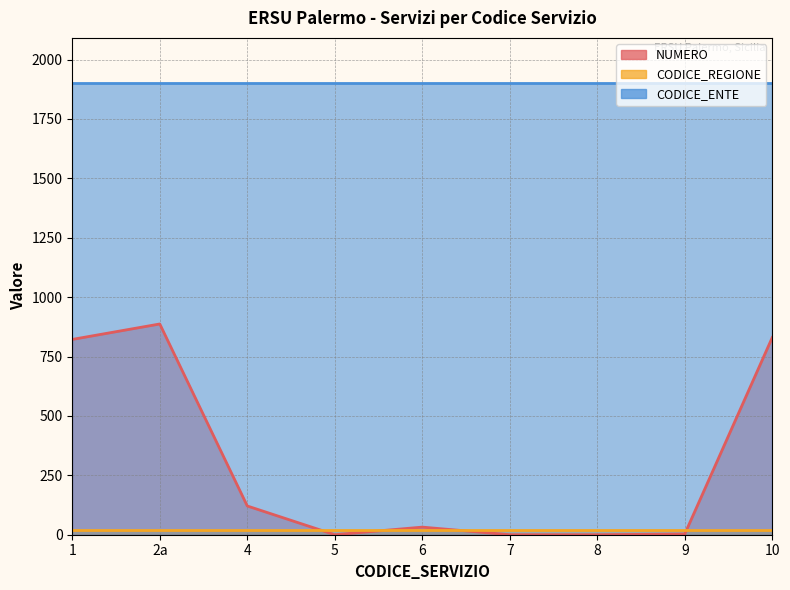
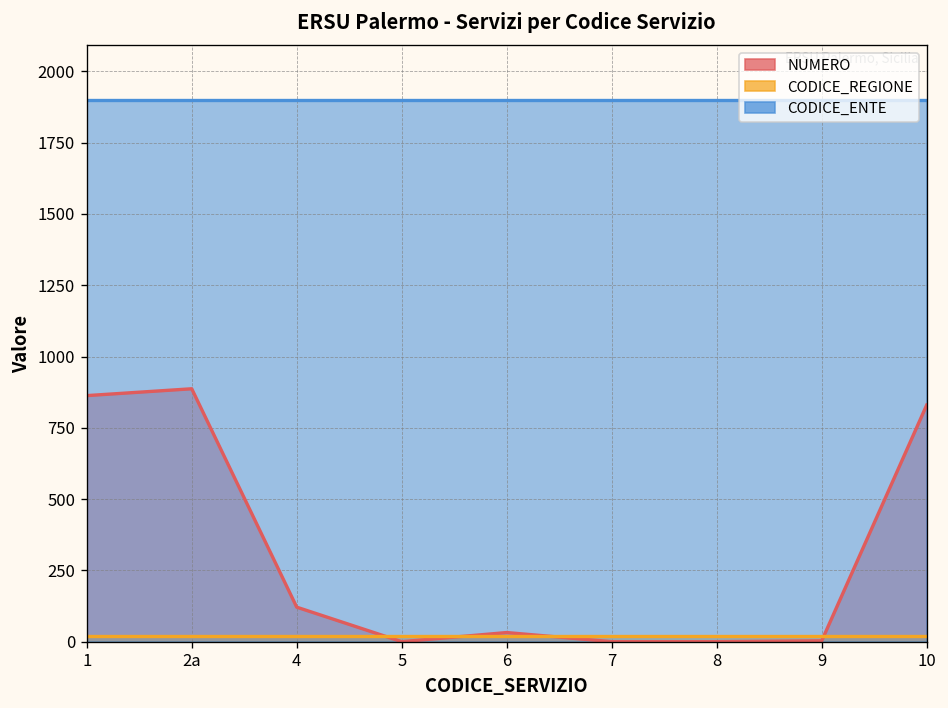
  {
    "NUMERO": {
-     "1": 820,
+     "1": 860,
      "2a": 890,
      "4": 120,
      "5": 0,
      "6": 30,
      "7": 0,
      "8": 0,
      "9": 0,
      "10": 830
    },
    "CODICE_REGIONE": {
      "1": 20,
      "2a": 20,
      "4": 20,
      "5": 20,
      "6": 20,
      "7": 20,
      "8": 20,
      "9": 20,
      "10": 20
    },
    "CODICE_ENTE": {
      "1": 1900,
      "2a": 1900,
      "4": 1900,
      "5": 1900,
      "6": 1900,
      "7": 1900,
      "8": 1900,
      "10": 1900
    }
  }
